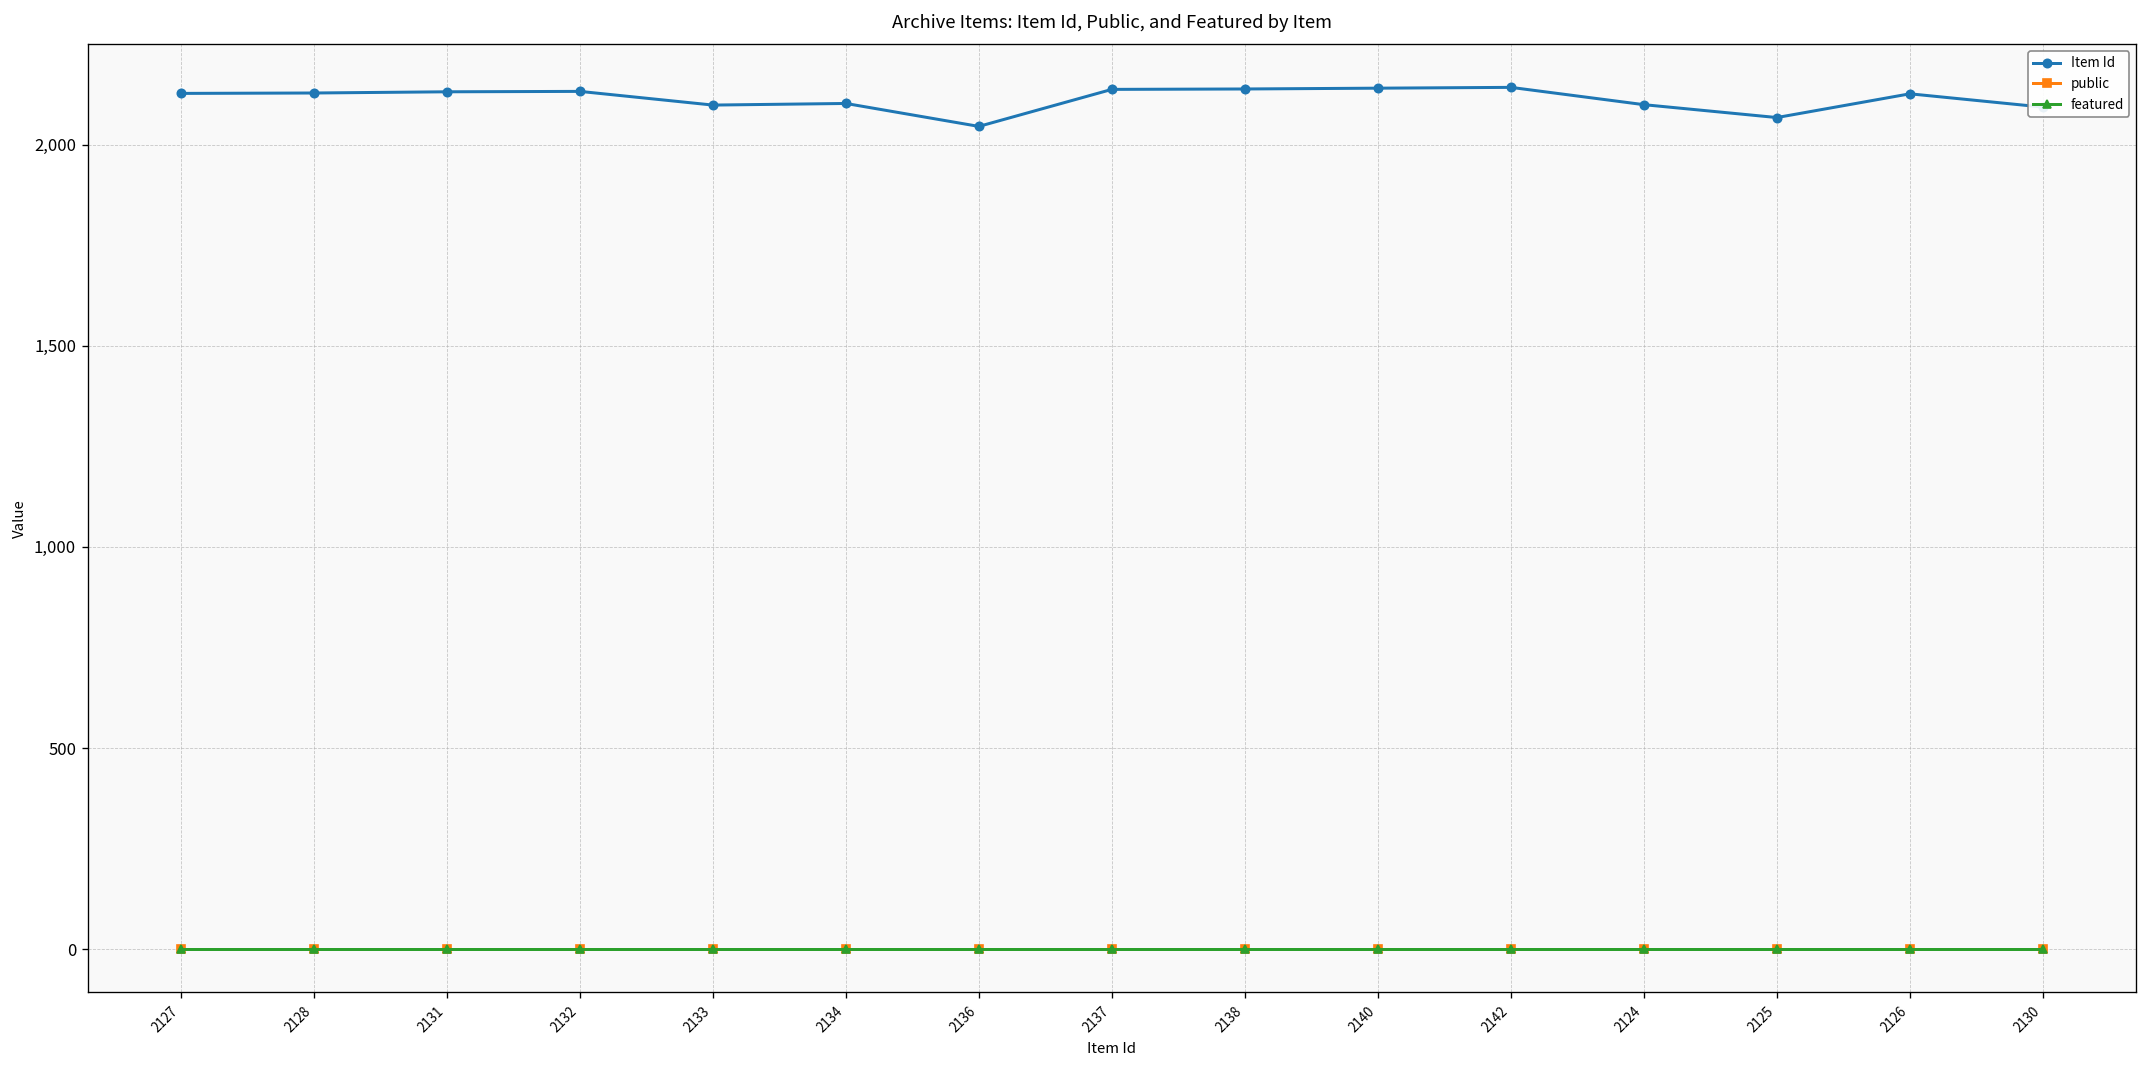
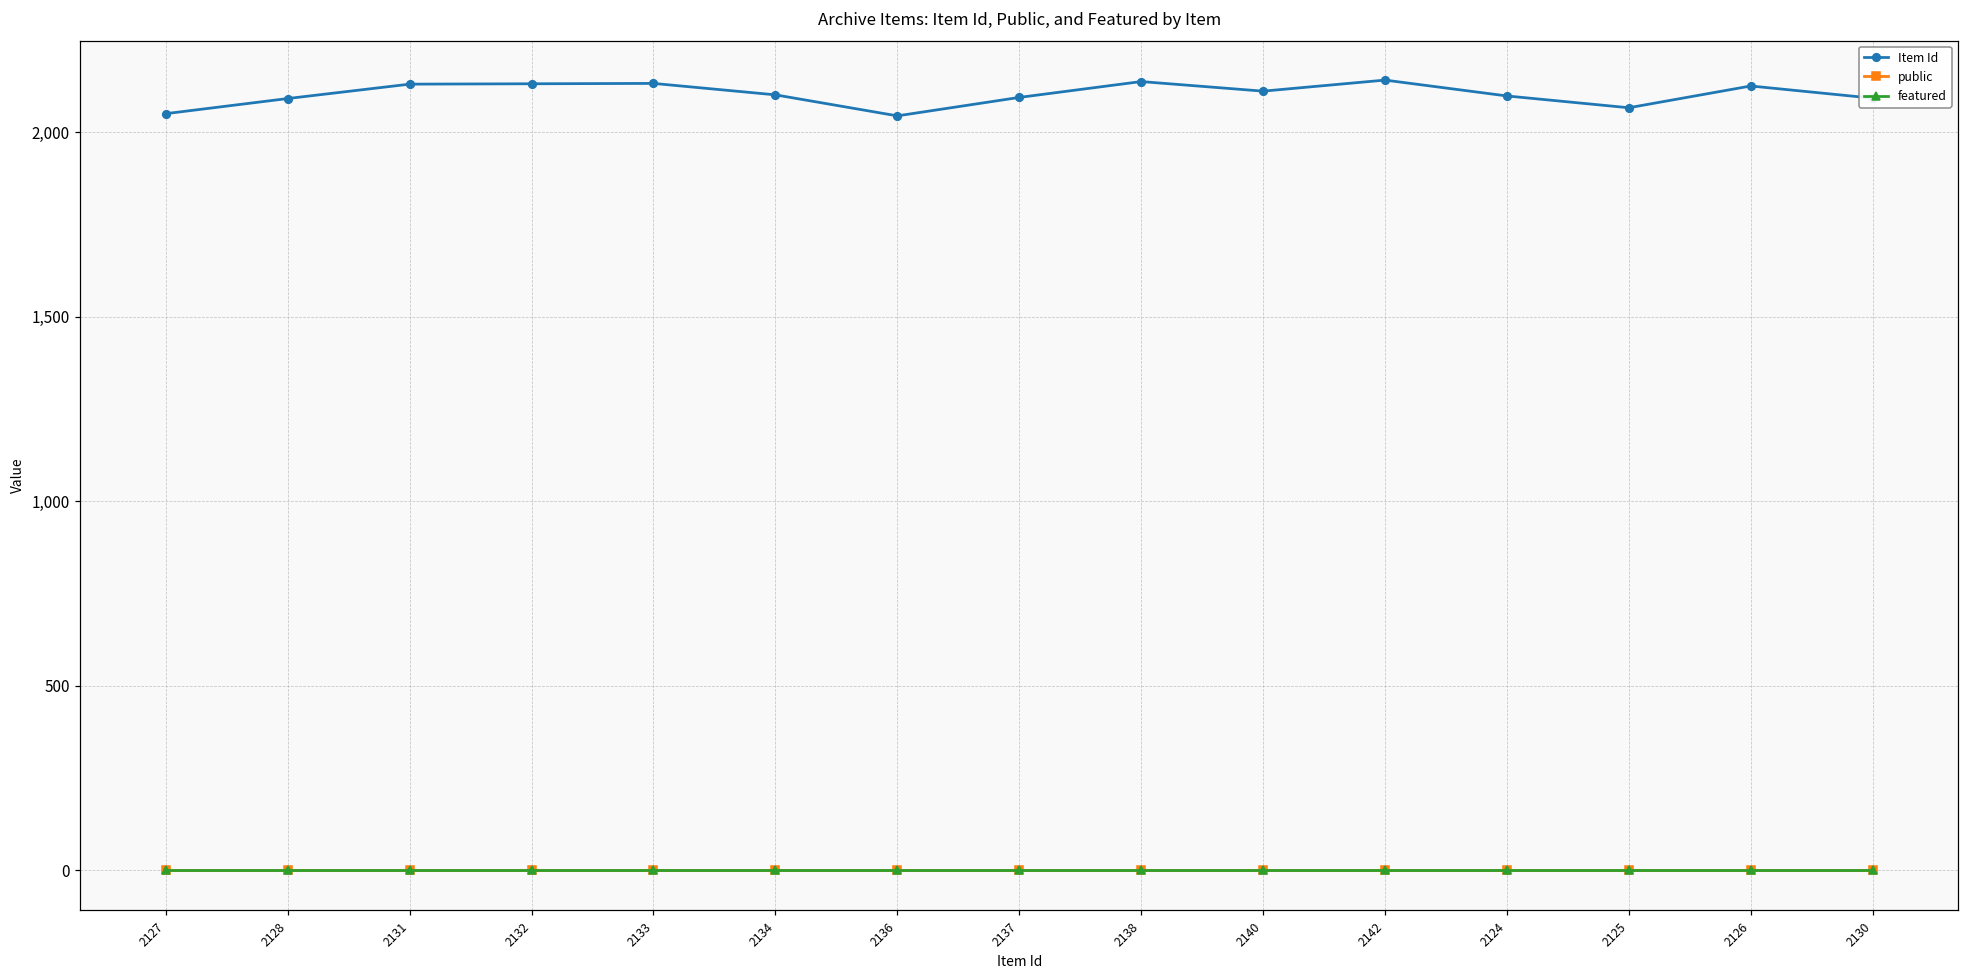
  {
    "Item Id": {
-     "2127": "2,130",
-     "2128": "2,130",
+     "2127": "2,050",
+     "2128": "2,090",
      "2131": "2,130",
      "2132": "2,130",
-     "2133": "2,100",
+     "2133": "2,130",
      "2134": "2,100",
      "2136": "2,050",
-     "2137": "2,140",
+     "2137": "2,100",
      "2138": "2,140",
-     "2140": "2,140",
+     "2140": "2,110",
      "2142": "2,140",
      "2124": "2,100",
      "2125": "2,070",
      "2126": "2,130"
    },
    "featured": {
      "2127": "0",
      "2128": "0",
      "2131": "0",
      "2132": "0",
      "2133": "0",
      "2134": "0",
      "2136": "0",
      "2137": "0",
      "2138": "0",
      "2140": "0",
      "2142": "0",
      "2124": "0",
      "2125": "0",
      "2126": "0",
      "2130": "0"
    }
  }
